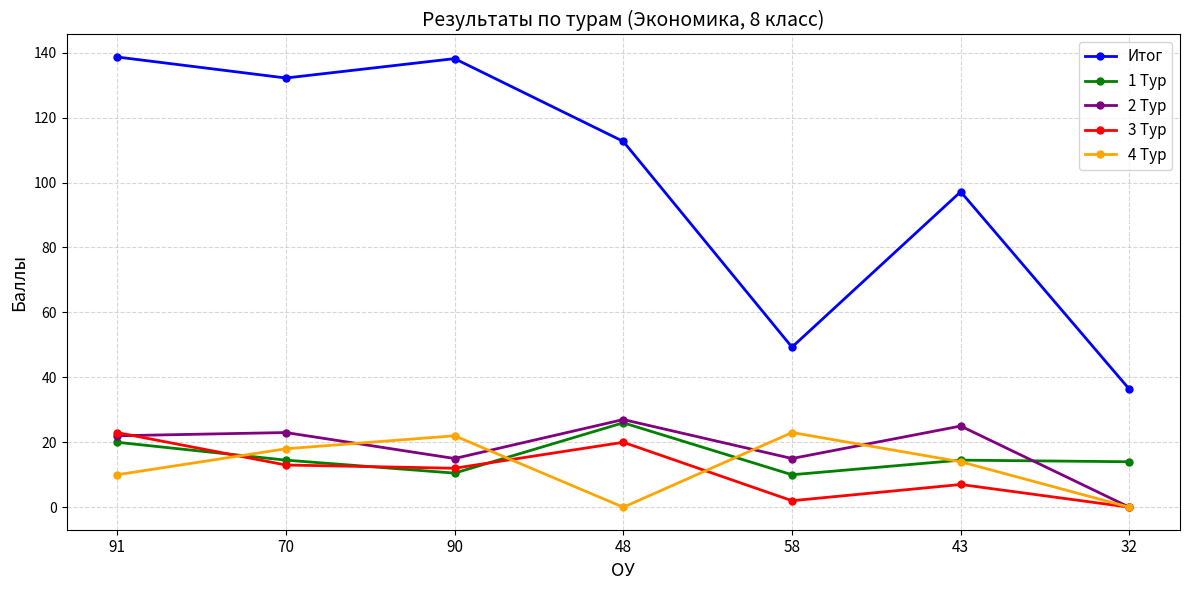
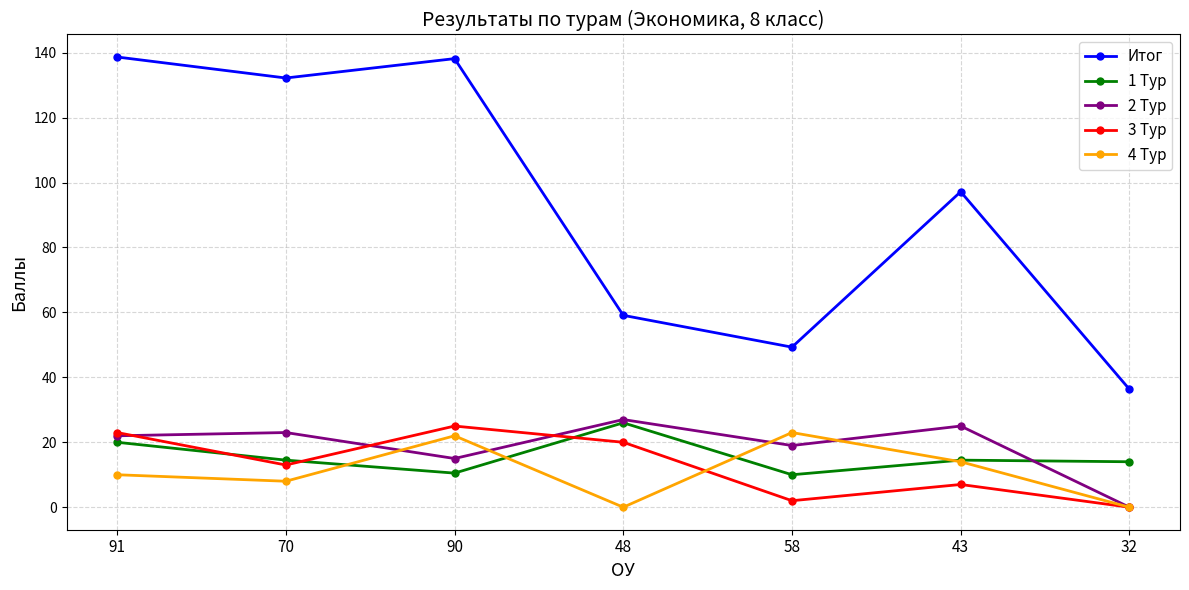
  {
    "Итог": {
      "91": 139,
      "70": 132,
      "90": 138,
-     "48": 113,
+     "48": 59,
      "58": 49,
      "43": 97,
      "32": 36
    },
    "1 Тур": {
      "91": 20,
      "70": 15,
      "90": 11,
      "48": 26,
      "58": 10,
      "32": 14
    },
    "2 Тур": {
      "91": 22,
      "70": 23,
      "90": 15,
      "48": 27,
-     "58": 15,
+     "58": 19,
      "43": 25
    },
    "3 Тур": {
      "91": 23,
      "70": 13,
-     "90": 12,
+     "90": 25,
      "48": 20,
      "58": 2,
      "43": 7
    },
    "4 Тур": {
      "91": 10,
-     "70": 18,
+     "70": 8,
      "90": 22,
      "48": 0,
      "58": 23
    }
  }
